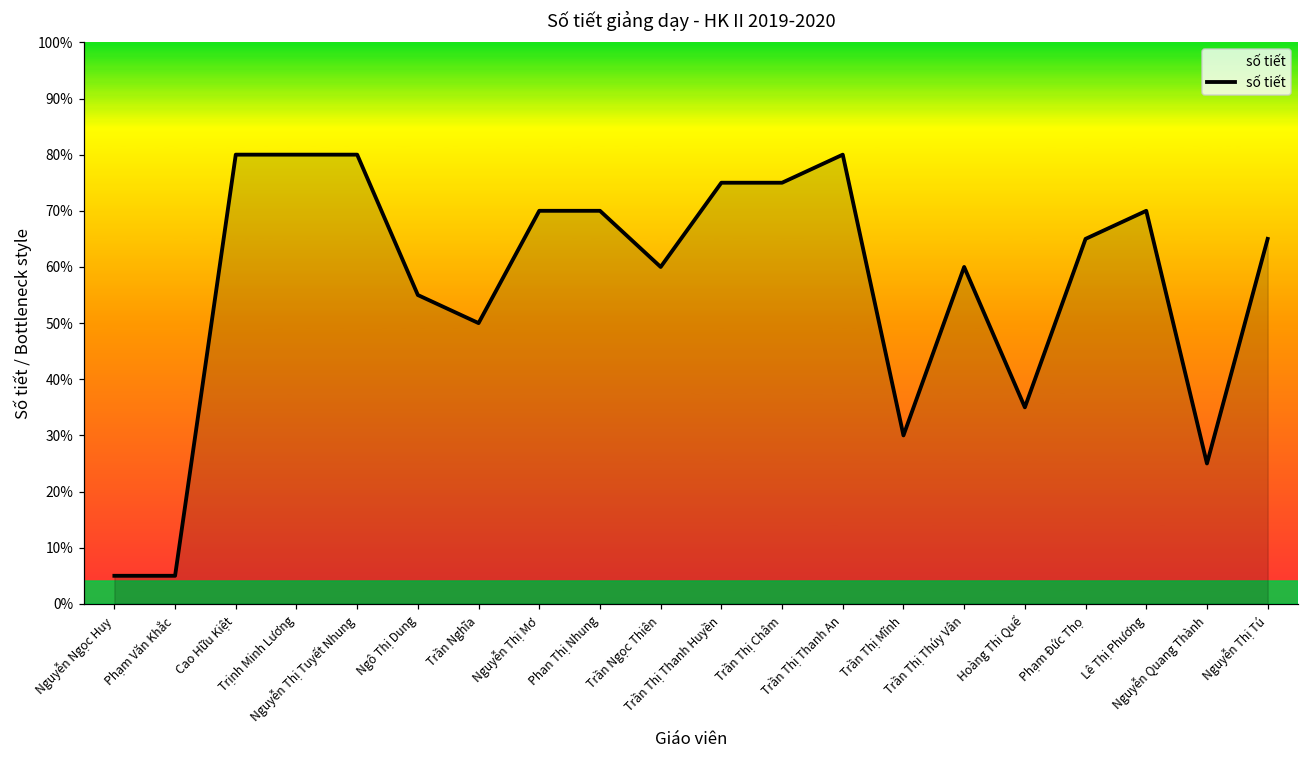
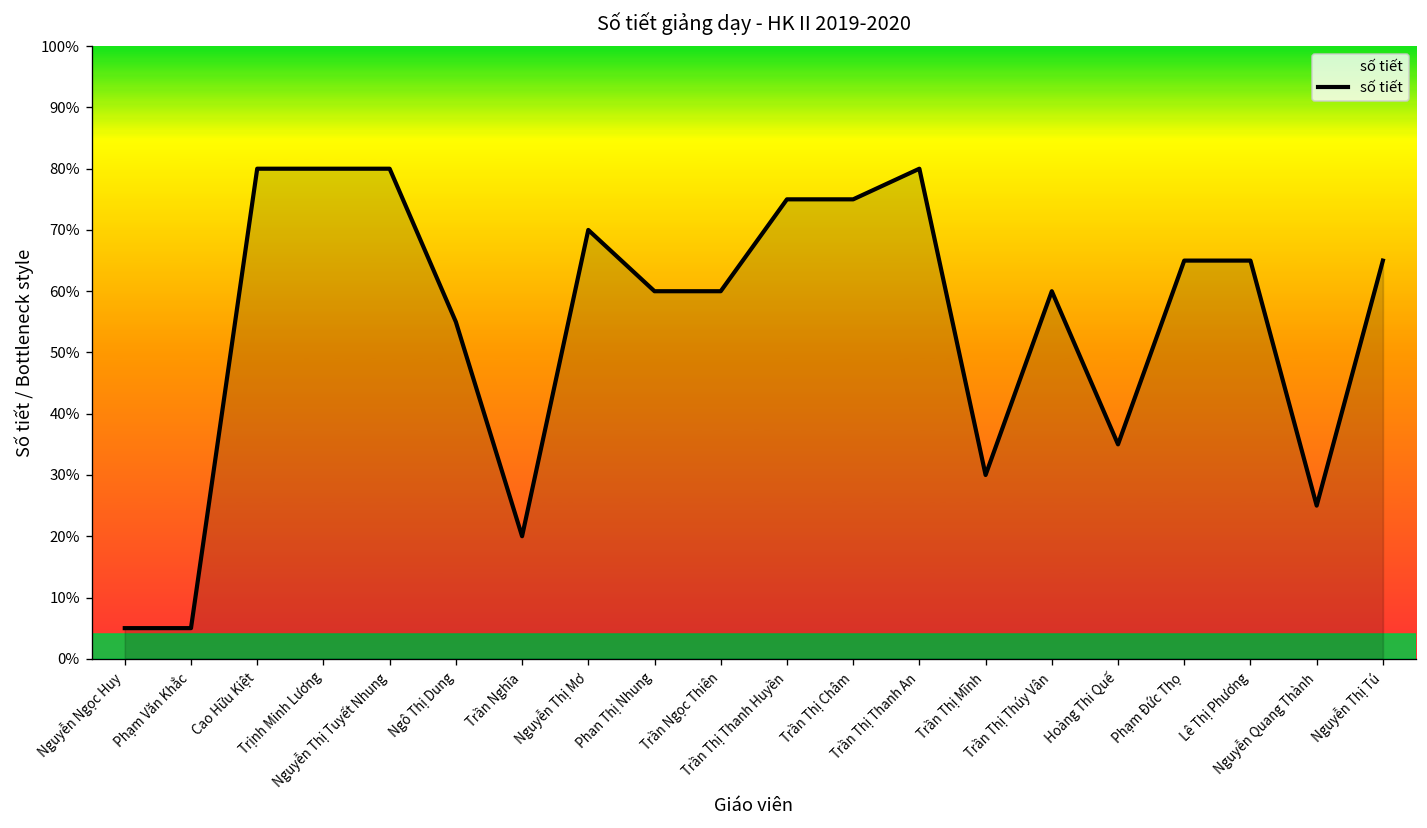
  {
    "Nguyễn Ngọc Huy": "5%",
    "Phạm Văn Khắc": "5%",
    "Cao Hữu Kiệt": "80%",
    "Trịnh Minh Lương": "80%",
    "Nguyễn Thị Tuyết Nhung": "80%",
    "Ngô Thị Dung": "55%",
-   "Trần Nghĩa": "50%",
+   "Trần Nghĩa": "20%",
    "Nguyễn Thị Mơ": "70%",
-   "Phan Thị Nhung": "70%",
+   "Phan Thị Nhung": "60%",
    "Trần Ngọc Thiên": "60%",
    "Trần Thị Thanh Huyền": "75%",
    "Trần Thị Châm": "75%",
    "Trần Thị Thanh An": "80%",
    "Trần Thị Mĩnh": "30%",
    "Trần Thị Thúy Vân": "60%",
    "Hoàng Thi Quế": "35%",
    "Phạm Đức Thọ": "65%",
-   "Lê Thị Phương": "70%",
+   "Lê Thị Phương": "65%",
    "Nguyễn Quang Thành": "25%",
    "Nguyễn Thị Tú": "65%"
  }
